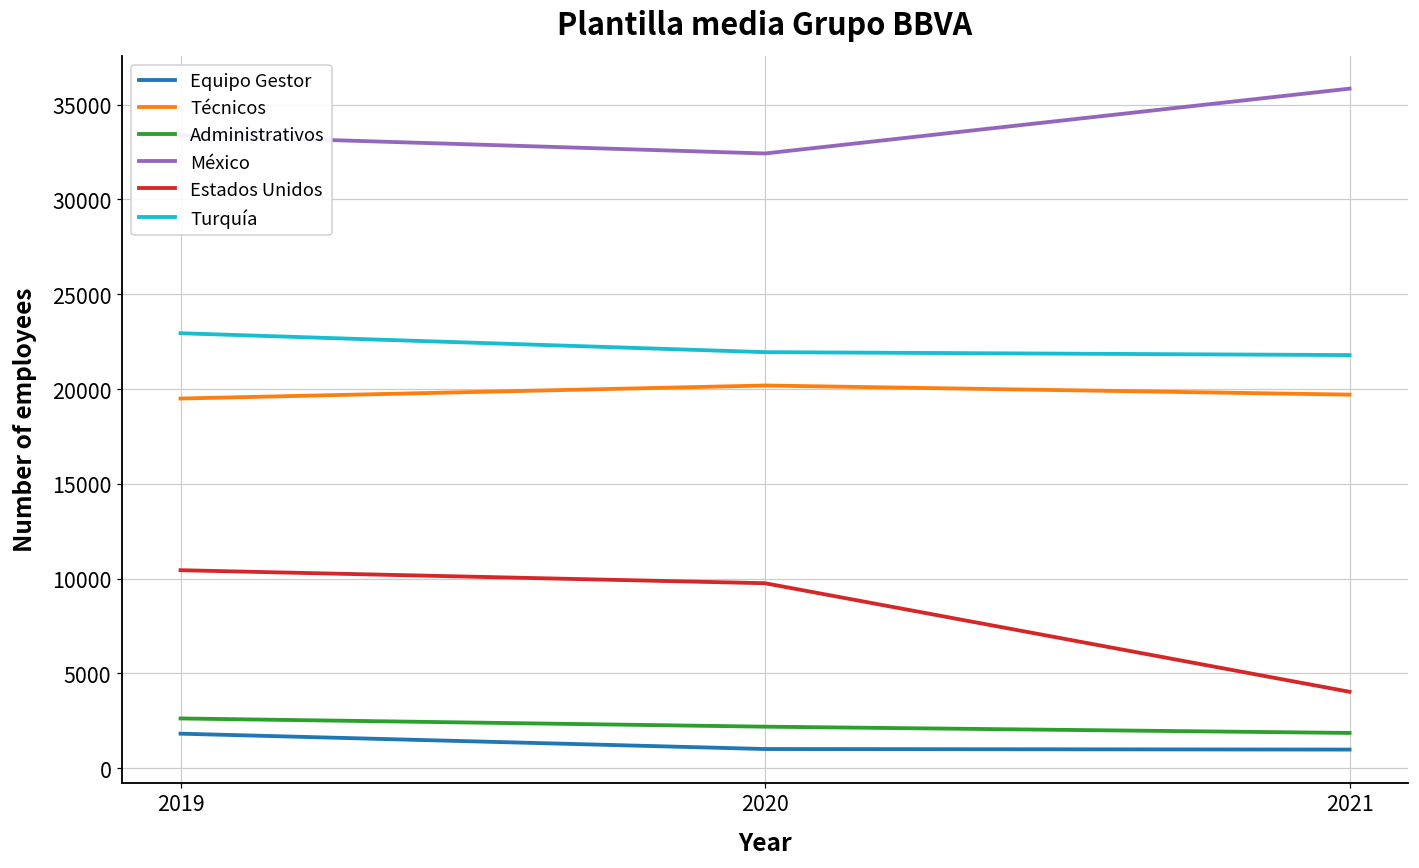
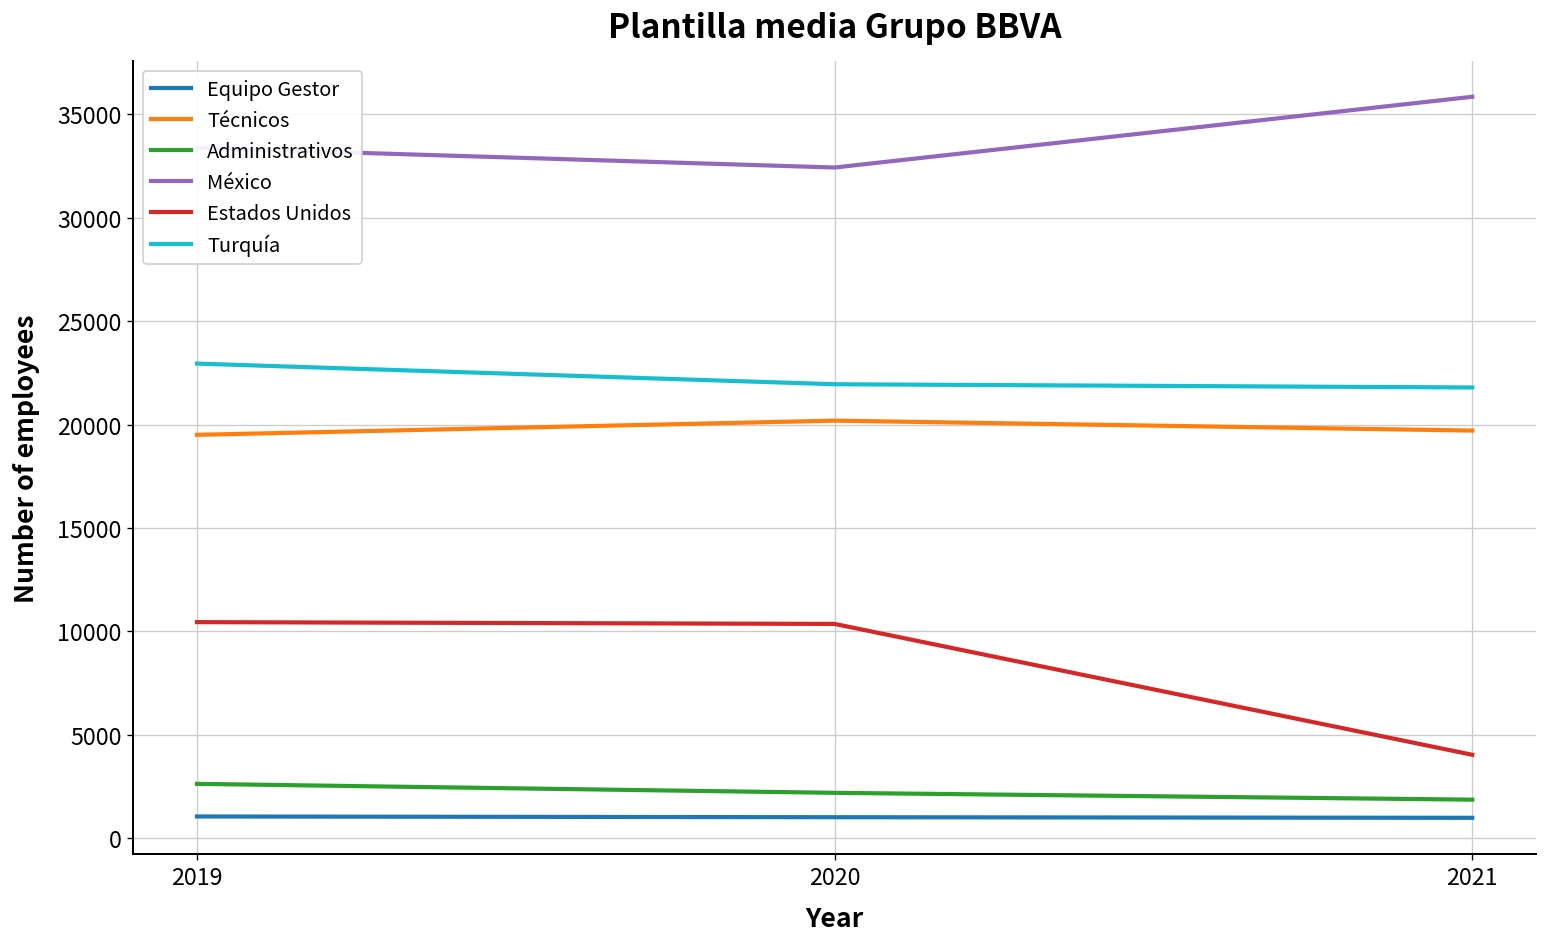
  {
    "Equipo Gestor": {
-     "2019": 1800,
+     "2019": 1000,
      "2020": 1000,
      "2021": 1000
    },
    "Técnicos": {
      "2019": 19500,
      "2020": 20200,
      "2021": 19700
    },
    "Administrativos": {
      "2019": 2600,
      "2020": 2200,
      "2021": 1900
    },
    "México": {
      "2020": 32400,
      "2021": 35800
    },
    "Estados Unidos": {
      "2019": 10400,
-     "2020": 9800,
+     "2020": 10400,
      "2021": 4000
    },
    "Turquía": {
      "2019": 22900,
      "2020": 21900,
      "2021": 21800
    }
  }
